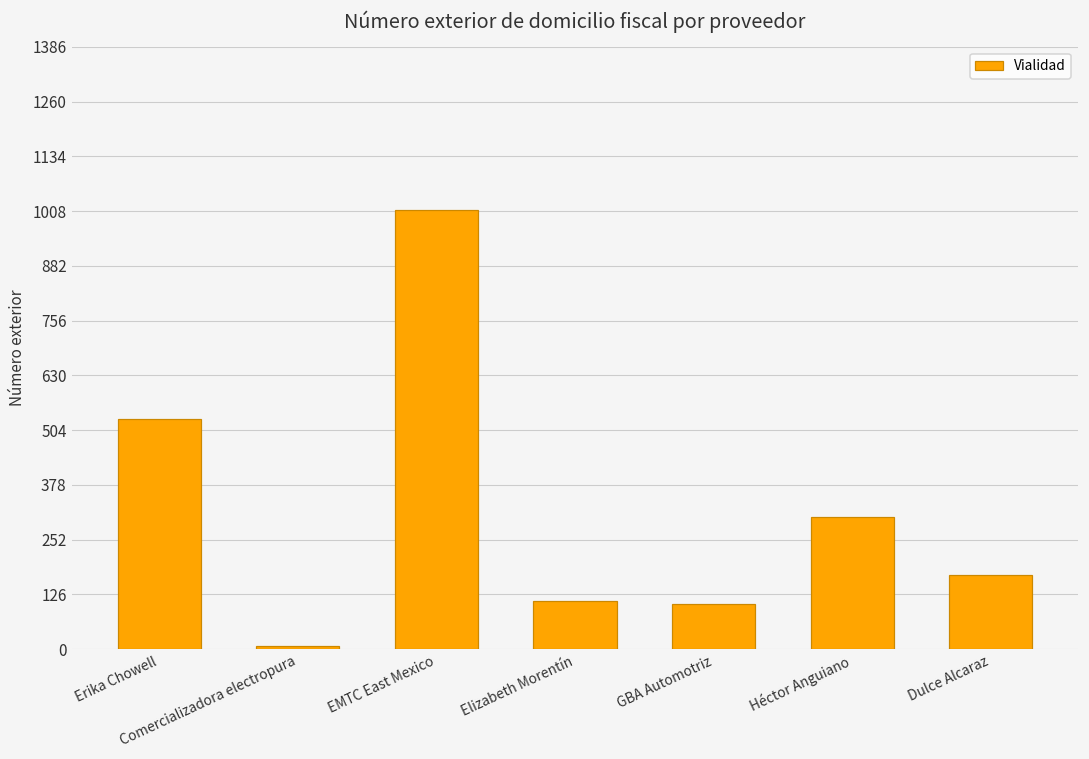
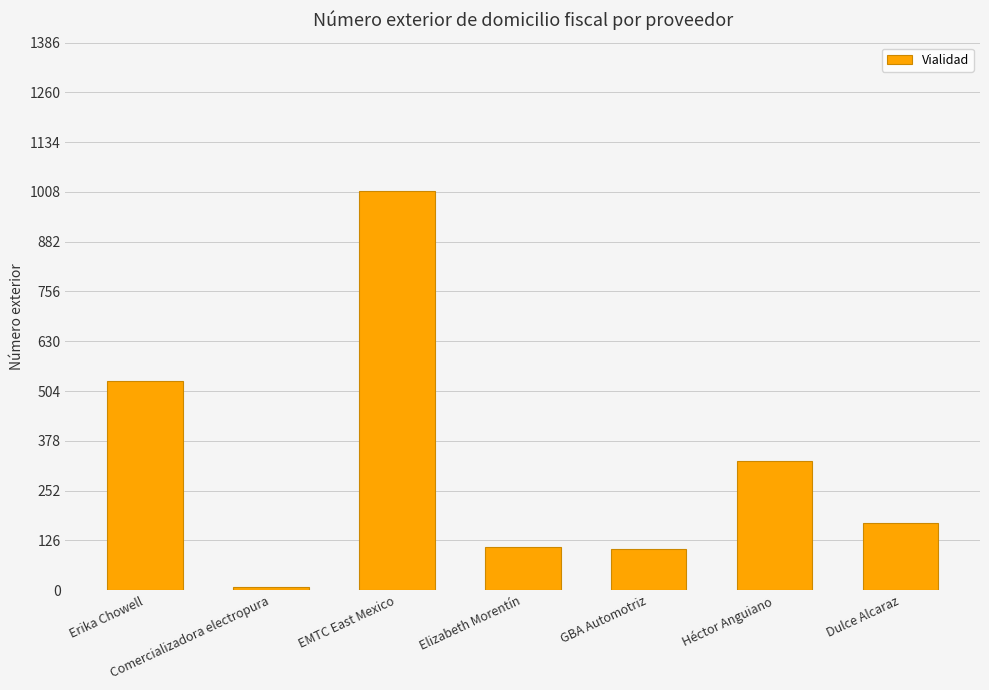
  {
    "Erika Chowell": 530,
    "Comercializadora electropura": 10,
    "EMTC East Mexico": 1010,
    "Elizabeth Morentín": 110,
    "GBA Automotriz": 100,
-   "Héctor Anguiano": 300,
+   "Héctor Anguiano": 330,
    "Dulce Alcaraz": 170
  }
